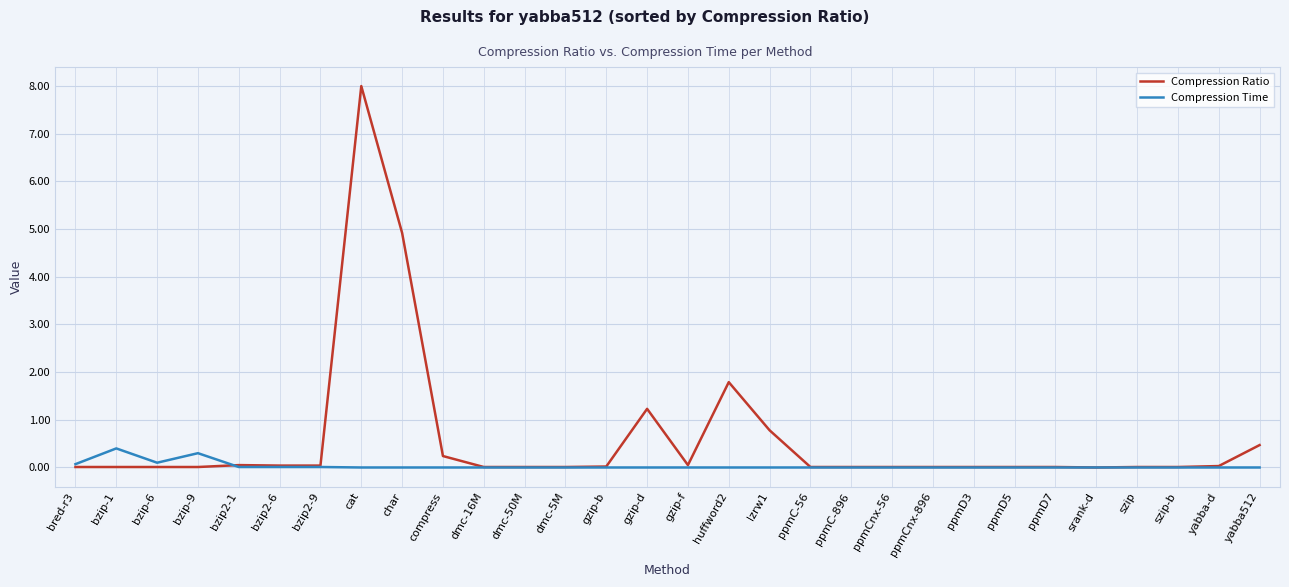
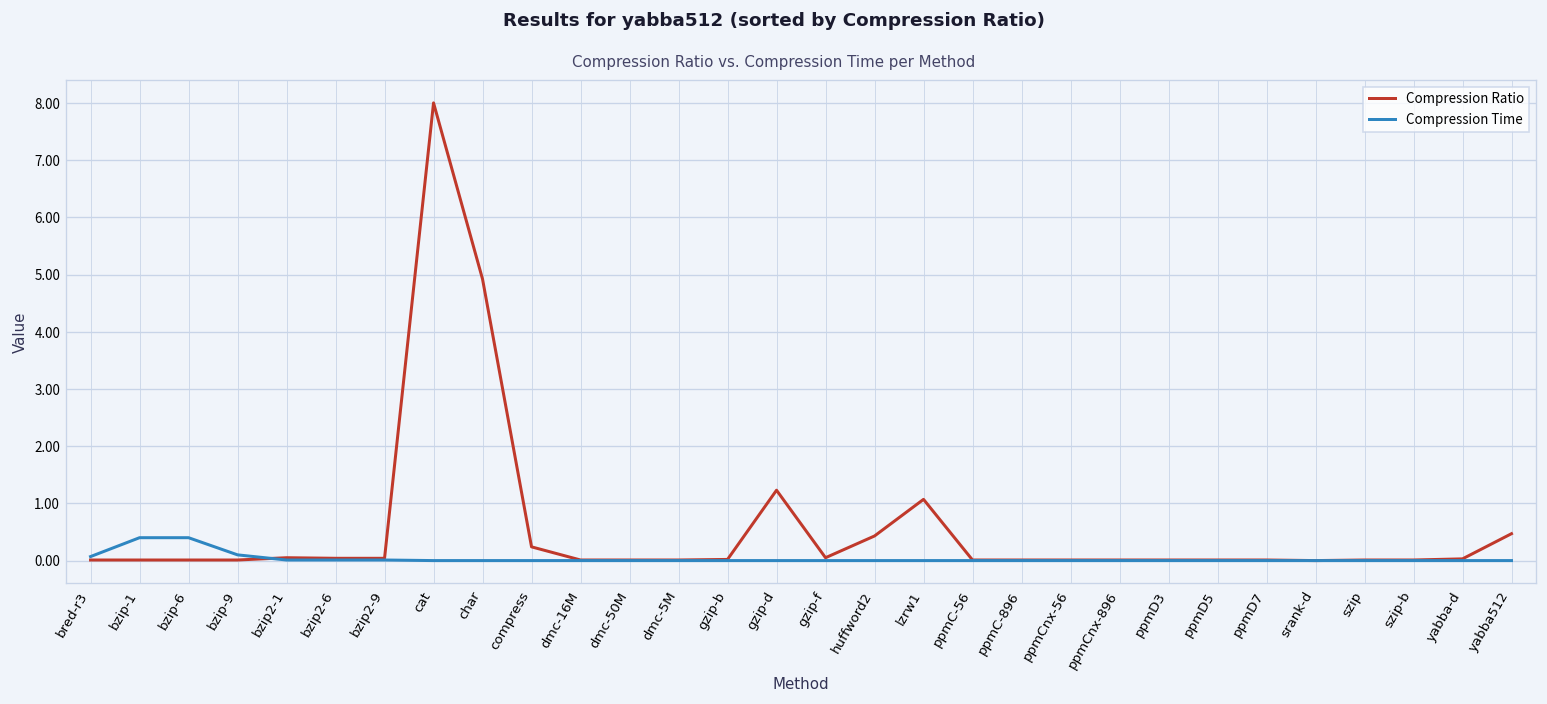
  {
    "Compression Ratio": {
      "bred-r3": 0.0,
      "bzip-1": 0.0,
      "bzip-6": 0.0,
      "bzip-9": 0.0,
      "cat": 8.0,
      "char": 4.9,
      "compress": 0.2,
      "gzip-d": 1.2,
-     "huffword2": 1.8,
-     "lzrw1": 0.8,
+     "huffword2": 0.4,
+     "lzrw1": 1.1,
      "yabba512": 0.5
    },
    "Compression Time": {
      "bred-r3": 0.1,
      "bzip-1": 0.4,
-     "bzip-6": 0.1,
-     "bzip-9": 0.3,
+     "bzip-6": 0.4,
+     "bzip-9": 0.1,
      "cat": 0.0,
      "char": 0.0,
      "compress": 0.0,
      "gzip-d": 0.0,
      "huffword2": 0.0,
      "lzrw1": 0.0,
      "yabba512": 0.0
    }
  }
